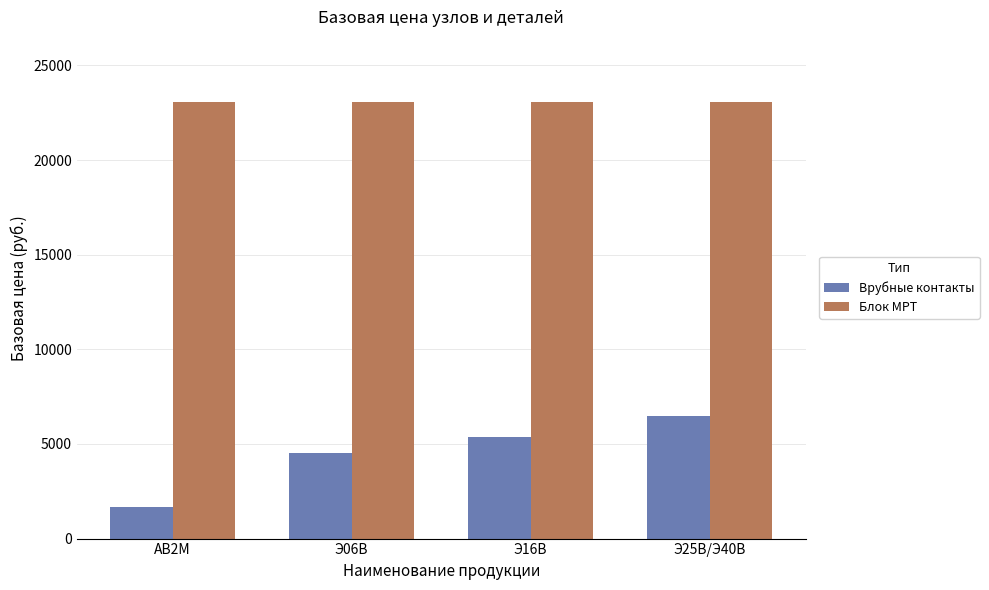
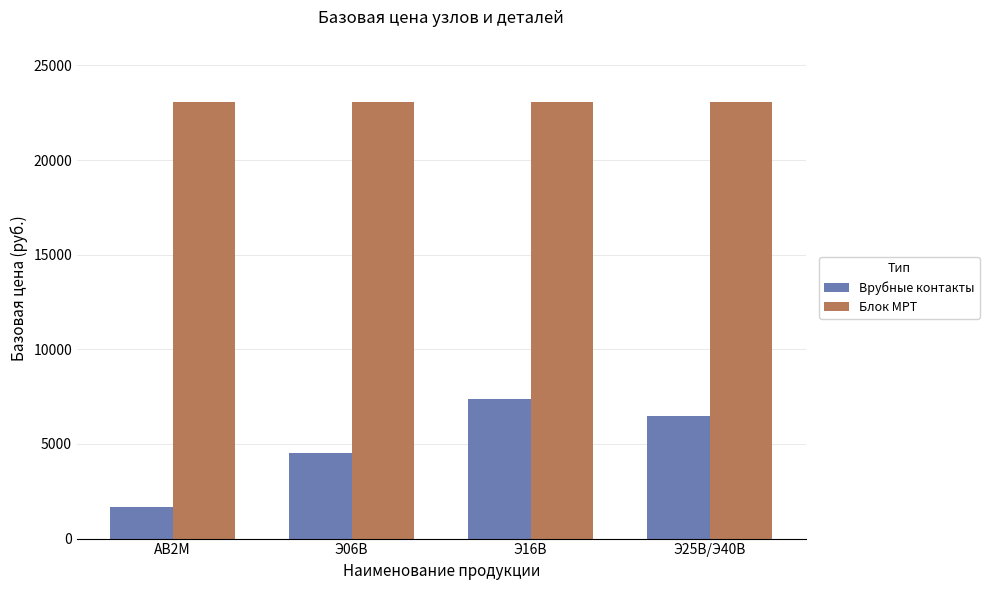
  {
    "Врубные контакты": {
      "АВ2М": 1700,
      "Э06В": 4500,
-     "Э16В": 5400,
+     "Э16В": 7400,
      "Э25В/Э40В": 6500
    },
    "Блок МРТ": {
      "АВ2М": 23100,
      "Э06В": 23100,
      "Э16В": 23100,
      "Э25В/Э40В": 23100
    }
  }
